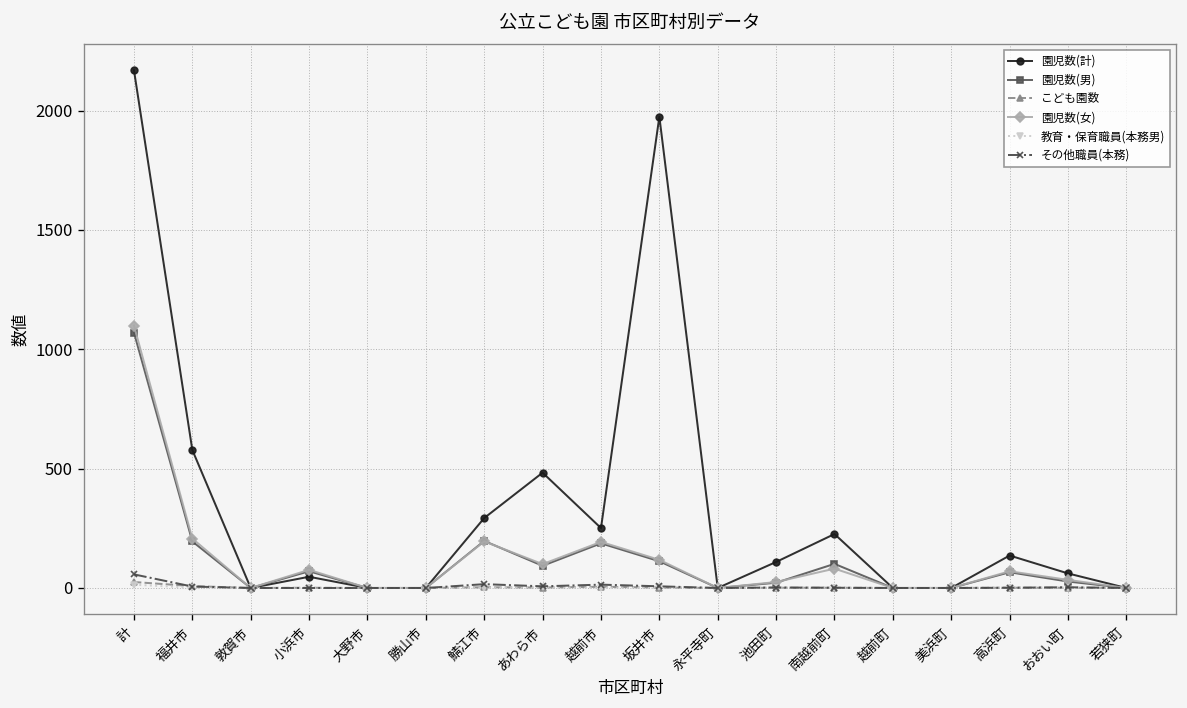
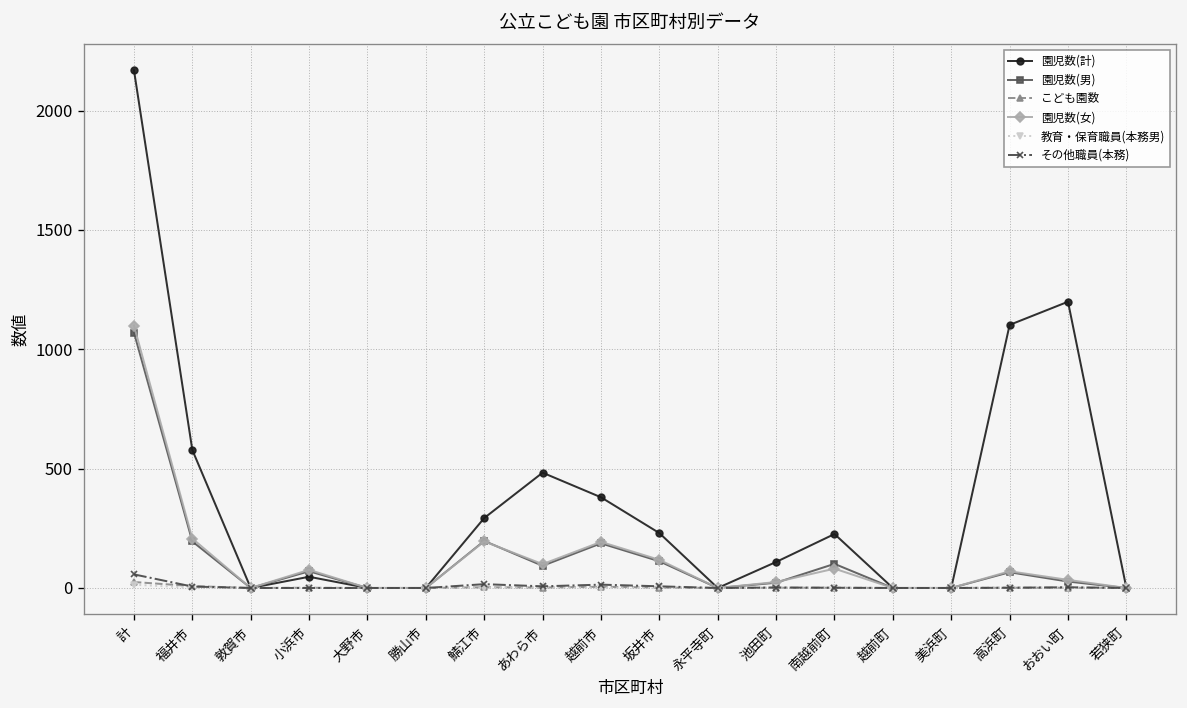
  {
    "園児数(計)": {
      "計": 2170,
      "福井市": 580,
      "小浜市": 50,
      "鯖江市": 290,
      "あわら市": 480,
-     "越前市": 250,
-     "坂井市": 1970,
+     "越前市": 380,
+     "坂井市": 230,
      "池田町": 110,
      "南越前町": 230,
-     "高浜町": 140,
-     "おおい町": 60
+     "高浜町": 1100,
+     "おおい町": 1200
    }
  }
